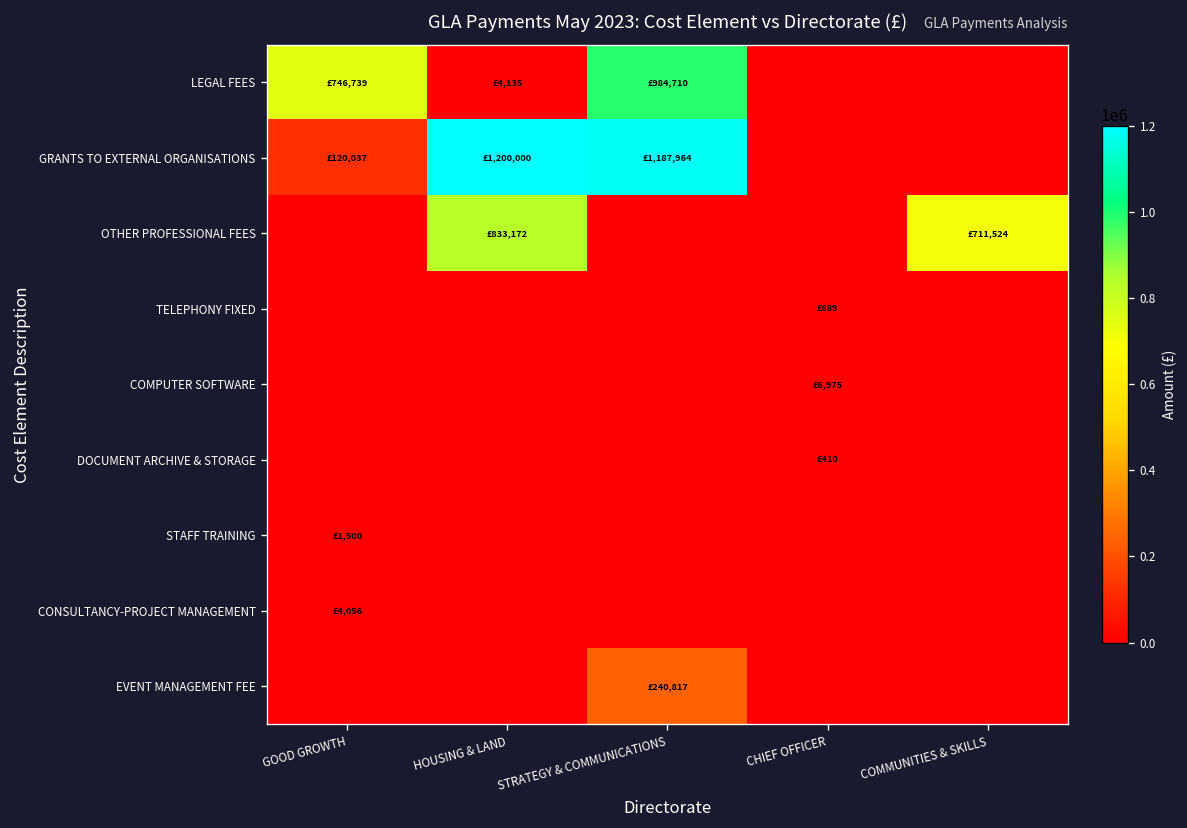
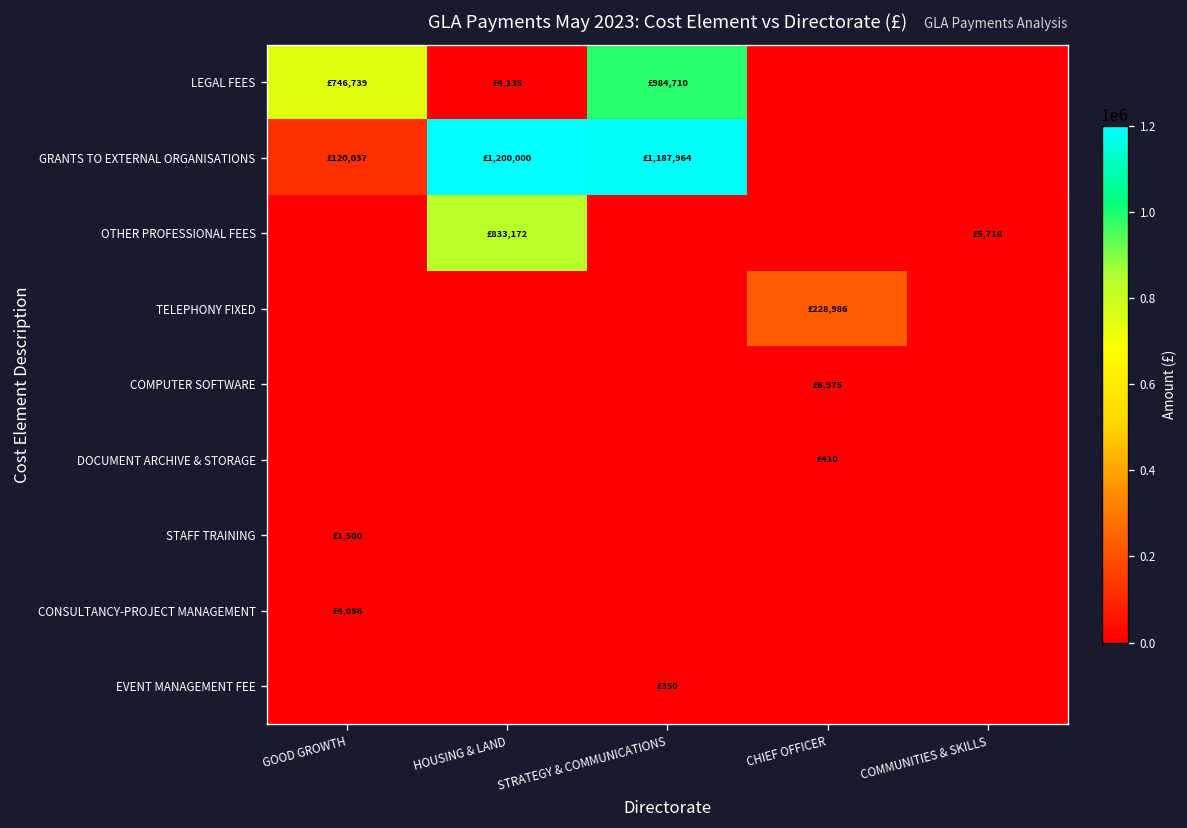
  {
    "LEGAL FEES": {
      "GOOD GROWTH": "£746,739",
      "HOUSING & LAND": "£4,135",
      "STRATEGY & COMMUNICATIONS": "£984,710"
    },
    "GRANTS TO EXTERNAL ORGANISATIONS": {
      "GOOD GROWTH": "£120,037",
      "HOUSING & LAND": "£1,200,000",
      "STRATEGY & COMMUNICATIONS": "£1,187,964"
    },
    "OTHER PROFESSIONAL FEES": {
      "HOUSING & LAND": "£833,172",
-     "COMMUNITIES & SKILLS": "£711,524"
+     "COMMUNITIES & SKILLS": "£5,718"
    },
    "TELEPHONY FIXED": {
-     "CHIEF OFFICER": "£889"
+     "CHIEF OFFICER": "£228,986"
    },
    "COMPUTER SOFTWARE": {
      "CHIEF OFFICER": "£6,975"
    },
    "DOCUMENT ARCHIVE & STORAGE": {
      "CHIEF OFFICER": "£410"
    },
    "STAFF TRAINING": {
      "GOOD GROWTH": "£1,500"
    },
    "CONSULTANCY-PROJECT MANAGEMENT": {
      "GOOD GROWTH": "£4,056"
    },
    "EVENT MANAGEMENT FEE": {
-     "STRATEGY & COMMUNICATIONS": "£240,817"
+     "STRATEGY & COMMUNICATIONS": "£350"
    }
  }
